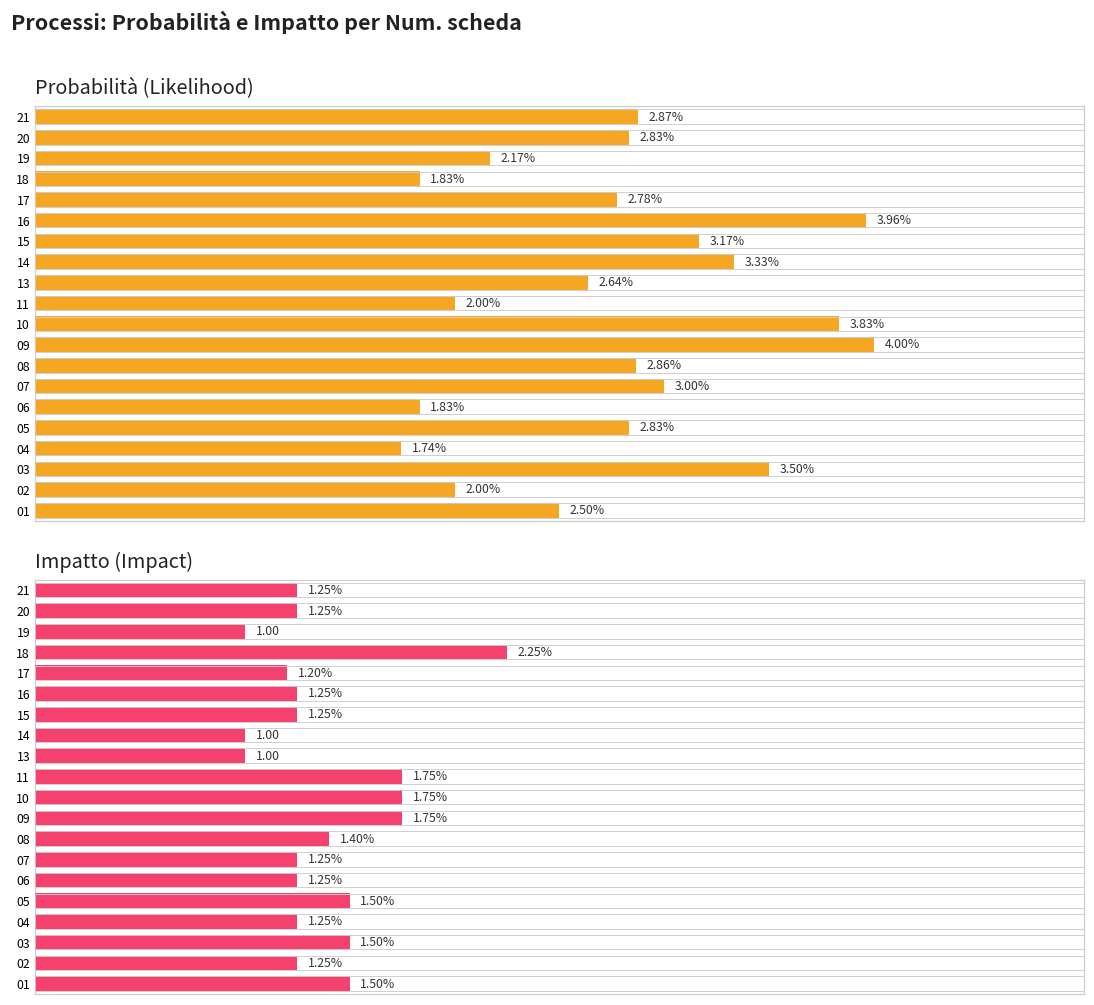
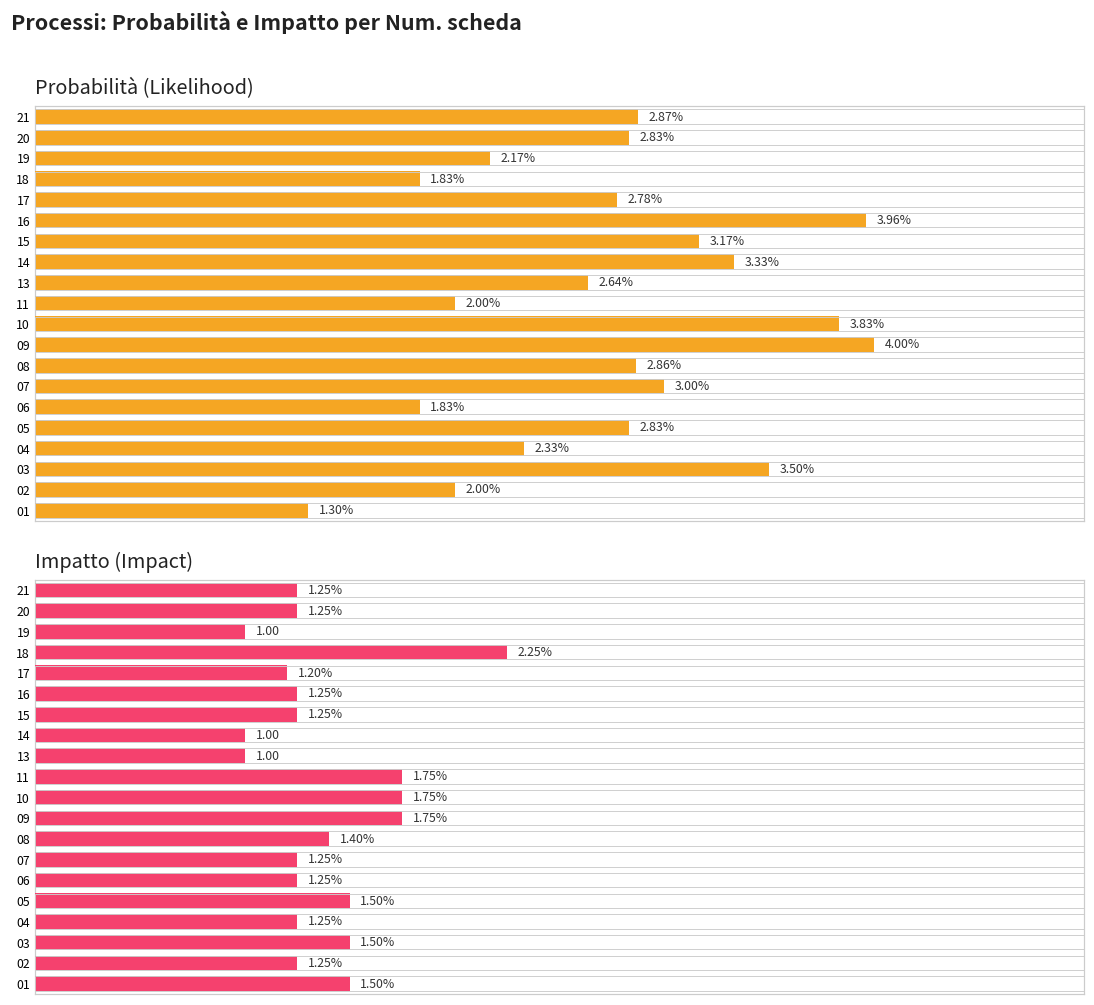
  {
    "Probabilità (Likelihood)": {
      "21": "2.87%",
      "20": "2.83%",
      "19": "2.17%",
      "18": "1.83%",
      "17": "2.78%",
      "16": "3.96%",
      "15": "3.17%",
      "14": "3.33%",
      "13": "2.64%",
      "11": "2.00%",
      "10": "3.83%",
      "09": "4.00%",
      "08": "2.86%",
      "07": "3.00%",
      "06": "1.83%",
      "05": "2.83%",
-     "04": "1.74%",
+     "04": "2.33%",
      "03": "3.50%",
      "02": "2.00%",
-     "01": "2.50%"
+     "01": "1.30%"
    },
    "Impatto (Impact)": {
      "21": "1.25%",
      "20": "1.25%",
      "19": "1.00",
      "18": "2.25%",
      "17": "1.20%",
      "16": "1.25%",
      "15": "1.25%",
      "14": "1.00",
      "13": "1.00",
      "11": "1.75%",
      "10": "1.75%",
      "09": "1.75%",
      "08": "1.40%",
      "07": "1.25%",
      "06": "1.25%",
      "05": "1.50%",
      "04": "1.25%",
      "03": "1.50%",
      "02": "1.25%",
      "01": "1.50%"
    }
  }
